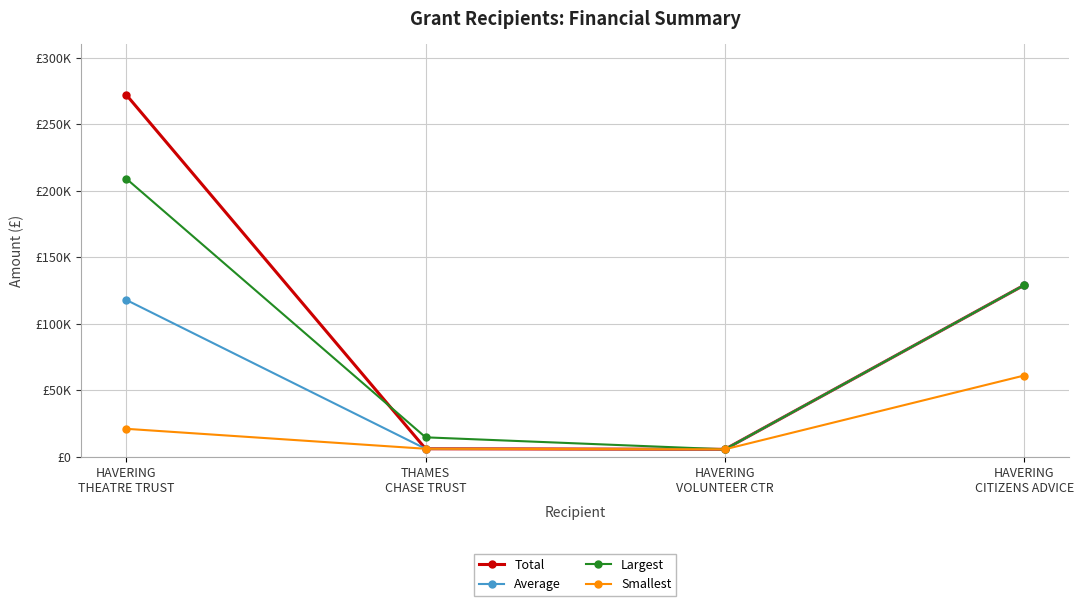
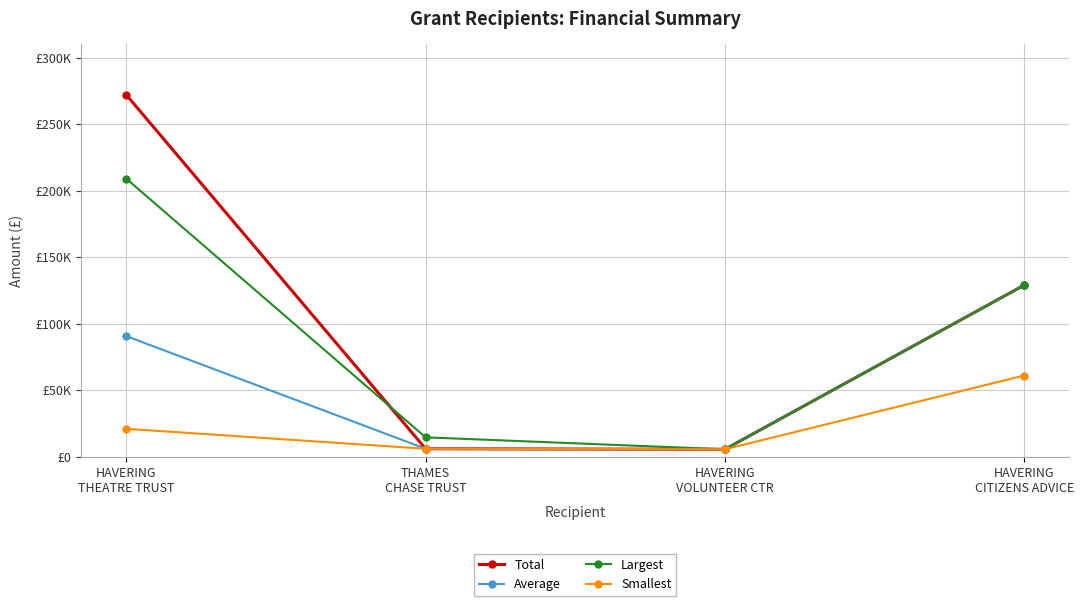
  {
    "Total": {
      "HAVERING THEATRE TRUST": "£272000"
    },
    "Average": {
-     "HAVERING THEATRE TRUST": "£118000"
+     "HAVERING THEATRE TRUST": "£91000"
    },
    "Largest": {
      "HAVERING THEATRE TRUST": "£209000",
      "THAMES CHASE TRUST": "£15000"
    },
    "Smallest": {
      "HAVERING THEATRE TRUST": "£21000",
      "HAVERING CITIZENS ADVICE": "£61000"
    }
  }
